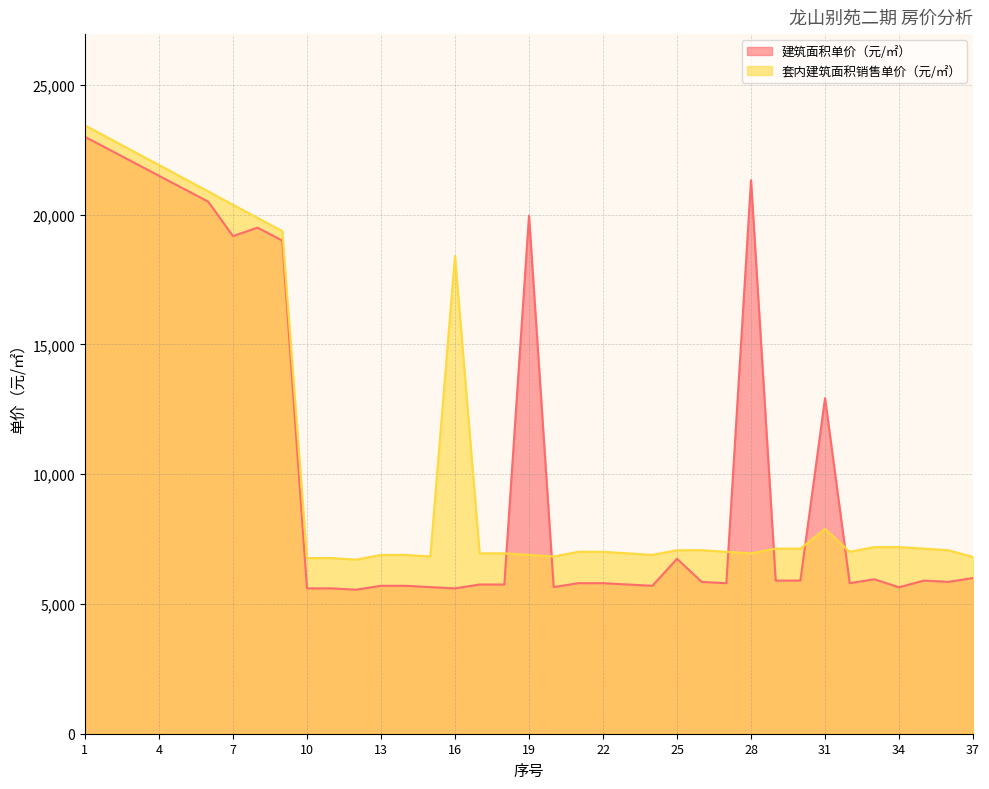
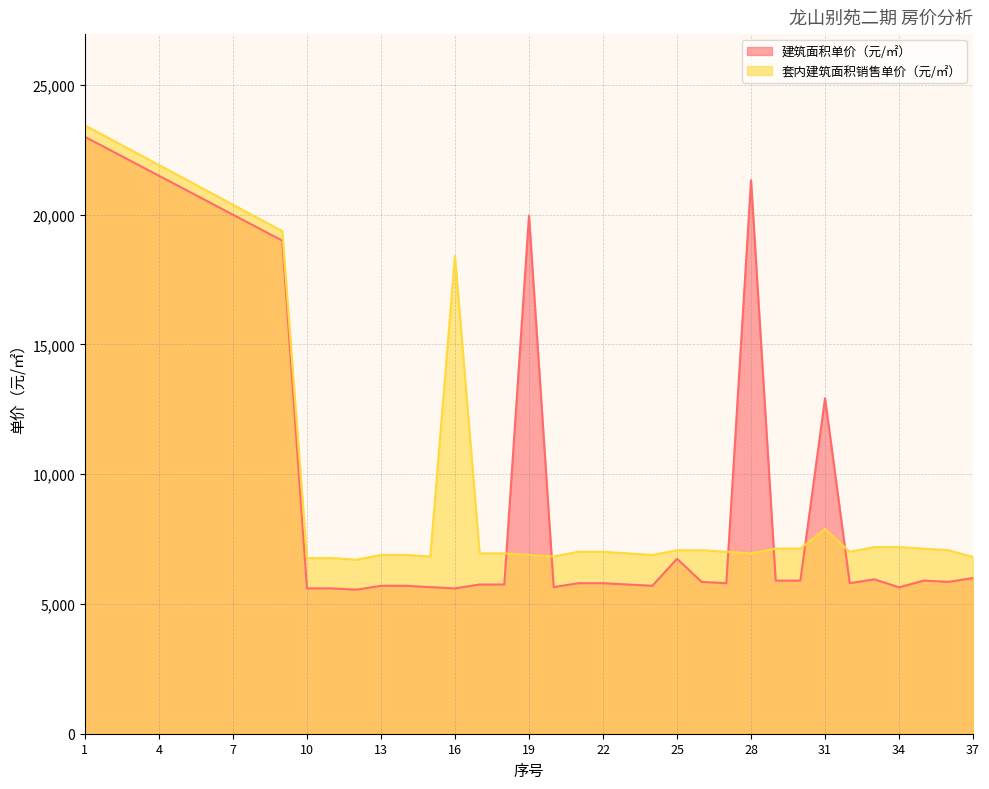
  {
    "建筑面积单价（元/㎡）": {
      "1": "23,000",
      "4": "21,500",
-     "7": "19,200",
+     "7": "20,000",
      "10": "5,600",
      "13": "5,700",
      "16": "5,600",
      "19": "20,000",
      "22": "5,800",
      "25": "6,700",
      "28": "21,300",
      "31": "12,900",
      "34": "5,600",
      "37": "6,000"
    },
    "套内建筑面积销售单价（元/㎡）": {
      "1": "23,400",
      "4": "21,900",
      "7": "20,400",
      "10": "6,800",
      "13": "6,900",
      "16": "18,400",
      "19": "6,900",
      "22": "7,000",
      "25": "7,100",
      "28": "6,900",
      "31": "7,900",
      "34": "7,200",
      "37": "6,800"
    }
  }
